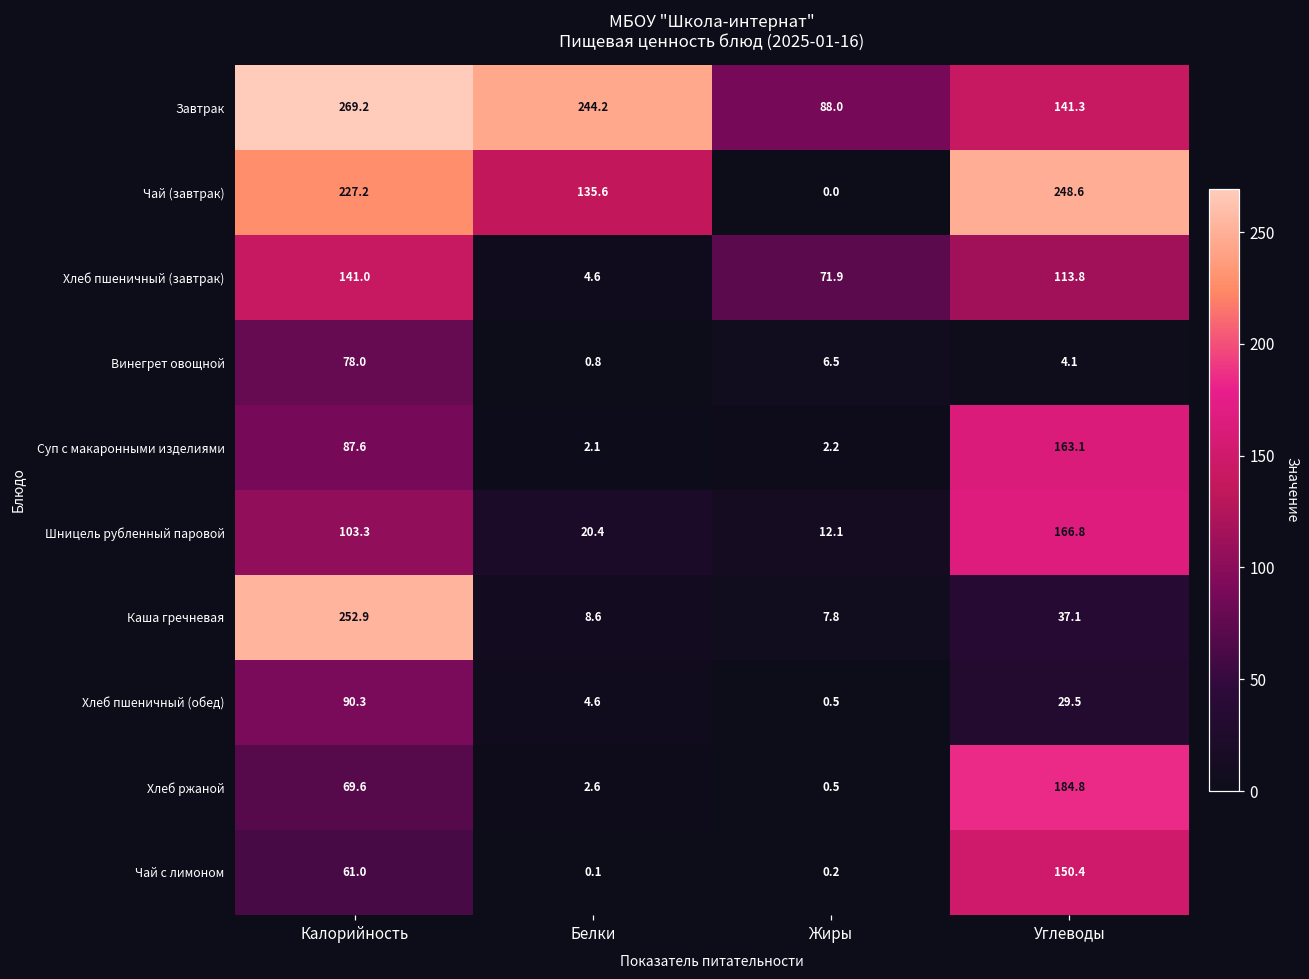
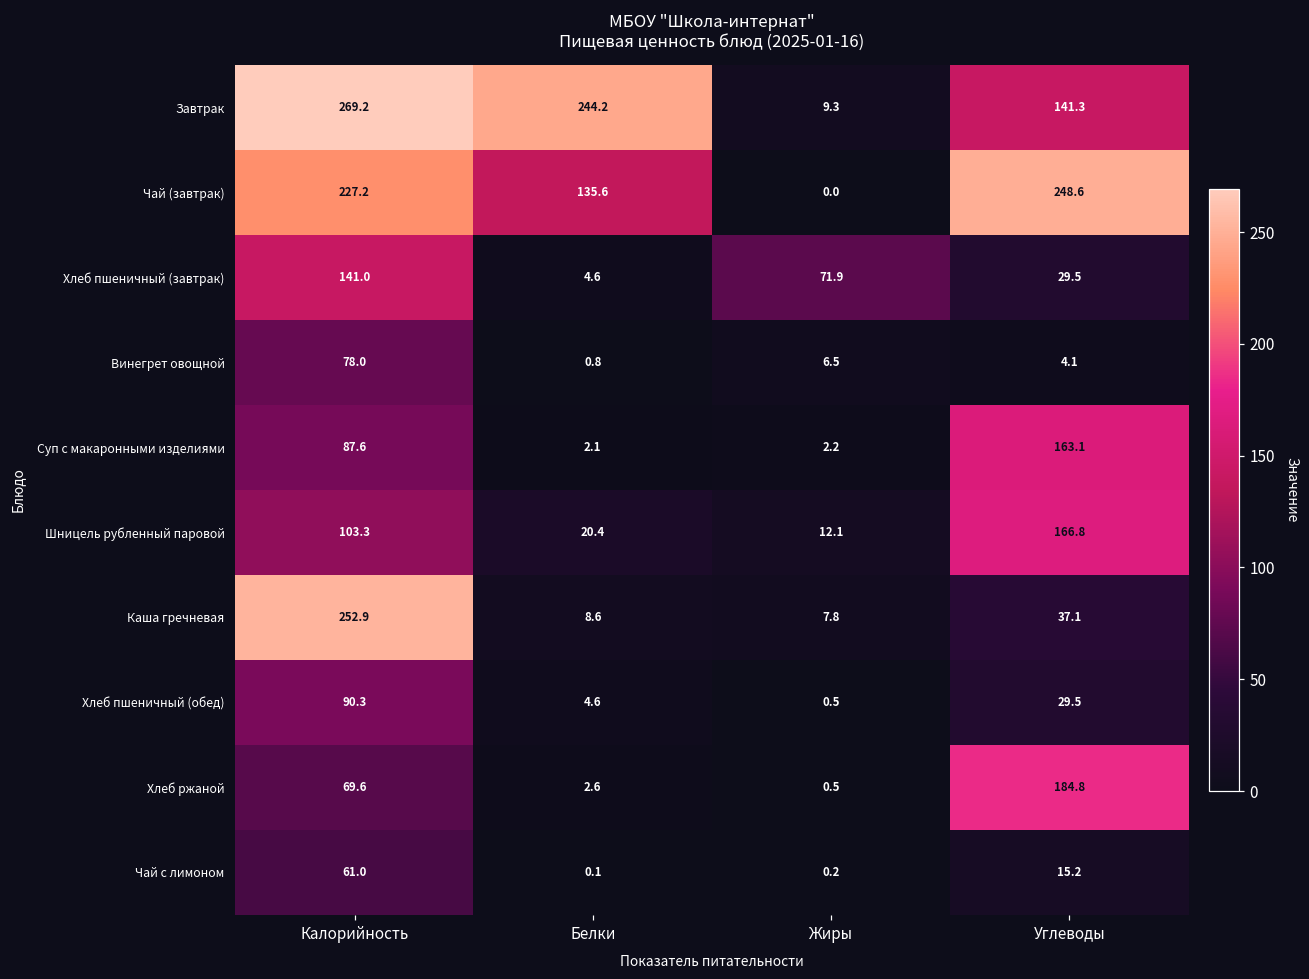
  {
    "Завтрак": {
      "Калорийность": 269.2,
      "Белки": 244.2,
-     "Жиры": 88.0,
+     "Жиры": 9.3,
      "Углеводы": 141.3
    },
    "Чай (завтрак)": {
      "Калорийность": 227.2,
      "Белки": 135.6,
      "Жиры": 0.0,
      "Углеводы": 248.6
    },
    "Хлеб пшеничный (завтрак)": {
      "Калорийность": 141.0,
      "Белки": 4.6,
      "Жиры": 71.9,
-     "Углеводы": 113.8
+     "Углеводы": 29.5
    },
    "Винегрет овощной": {
      "Калорийность": 78.0,
      "Белки": 0.8,
      "Жиры": 6.5,
      "Углеводы": 4.1
    },
    "Суп с макаронными изделиями": {
      "Калорийность": 87.6,
      "Белки": 2.1,
      "Жиры": 2.2,
      "Углеводы": 163.1
    },
    "Шницель рубленный паровой": {
      "Калорийность": 103.3,
      "Белки": 20.4,
      "Жиры": 12.1,
      "Углеводы": 166.8
    },
    "Каша гречневая": {
      "Калорийность": 252.9,
      "Белки": 8.6,
      "Жиры": 7.8,
      "Углеводы": 37.1
    },
    "Хлеб пшеничный (обед)": {
      "Калорийность": 90.3,
      "Белки": 4.6,
      "Жиры": 0.5,
      "Углеводы": 29.5
    },
    "Хлеб ржаной": {
      "Калорийность": 69.6,
      "Белки": 2.6,
      "Жиры": 0.5,
      "Углеводы": 184.8
    },
    "Чай с лимоном": {
      "Калорийность": 61.0,
      "Белки": 0.1,
      "Жиры": 0.2,
-     "Углеводы": 150.4
+     "Углеводы": 15.2
    }
  }
